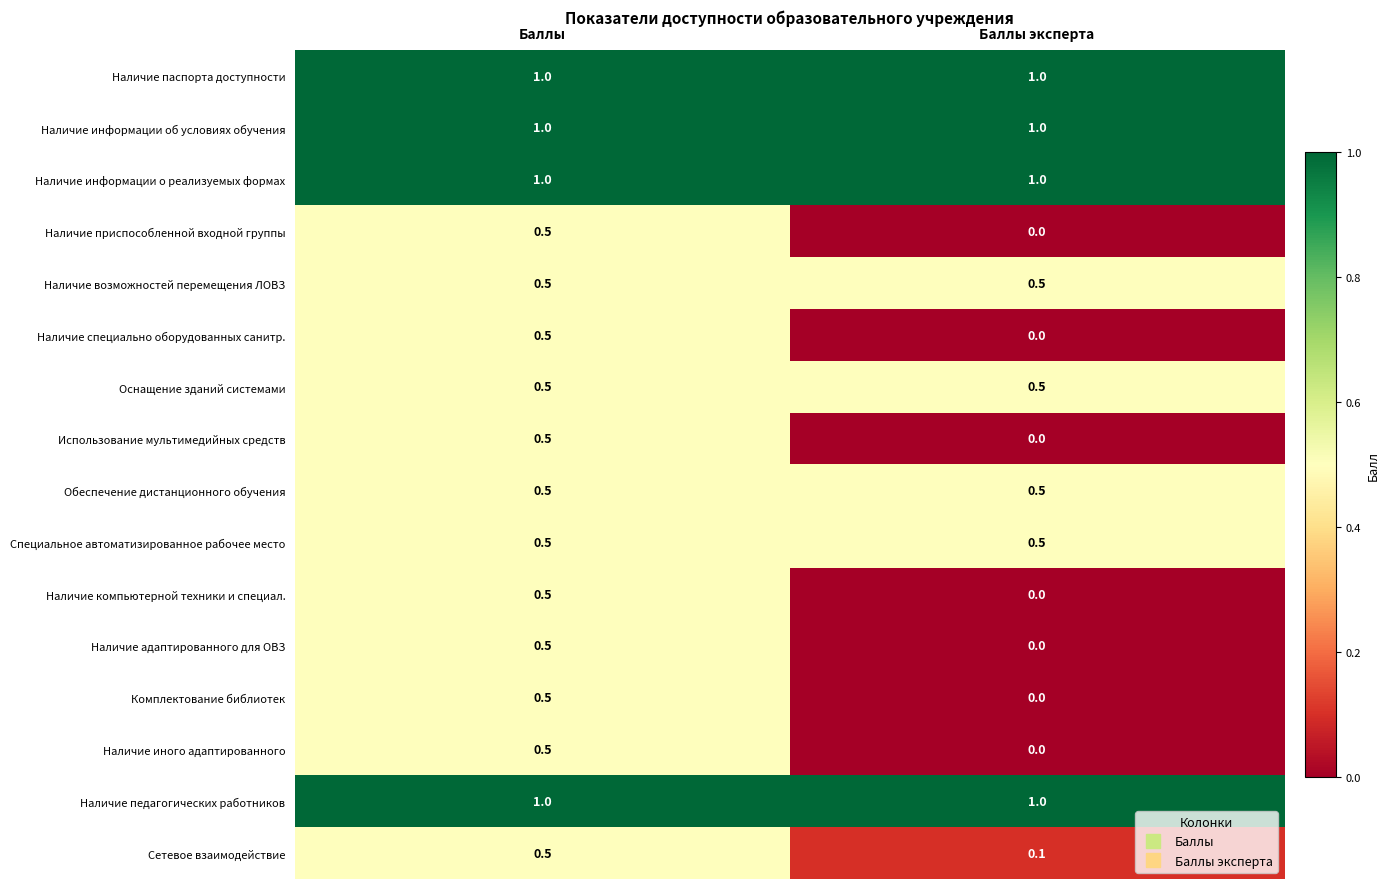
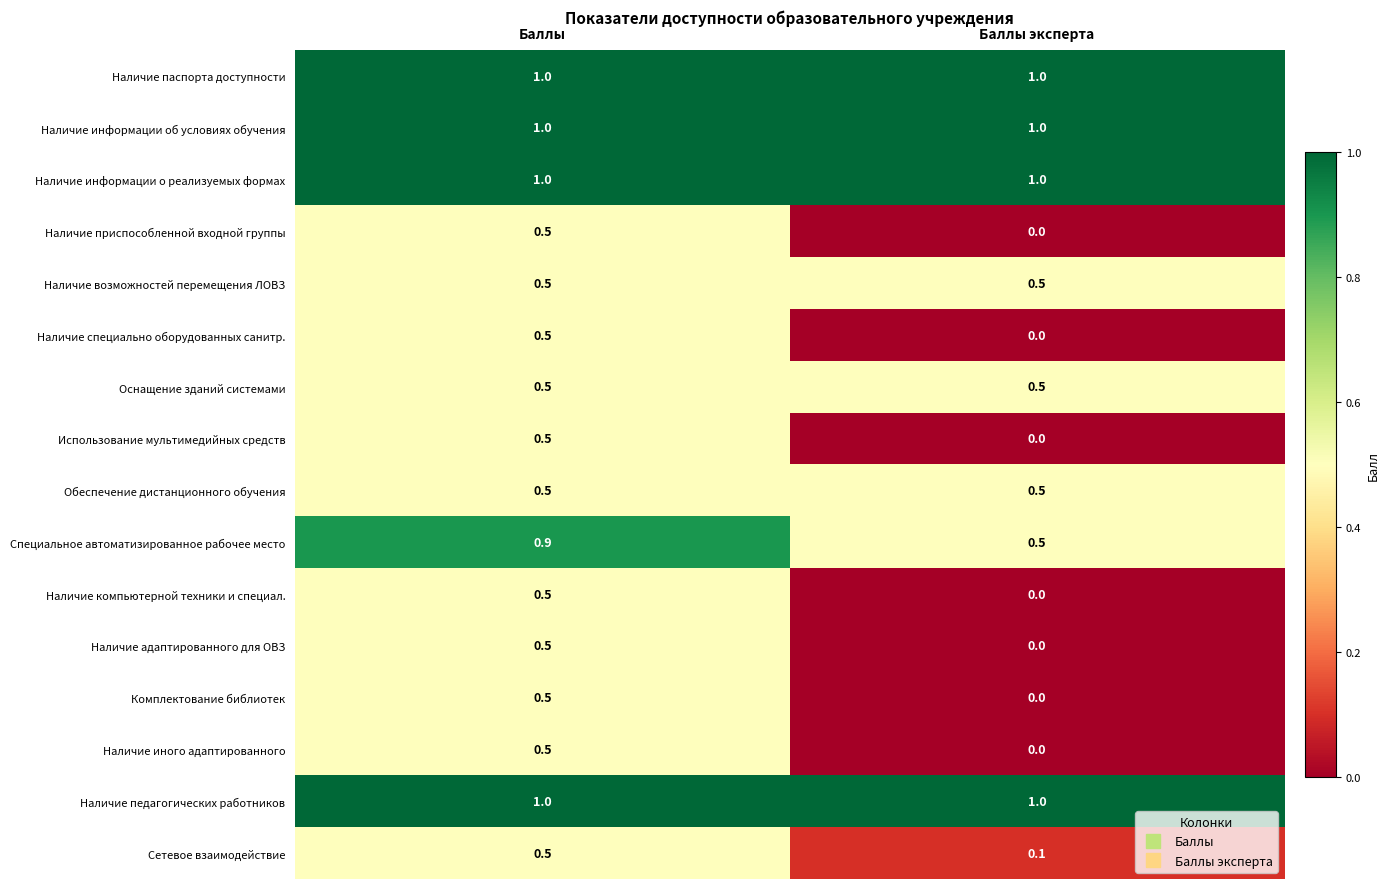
  {
    "Наличие паспорта доступности": {
      "Баллы": 1.0,
      "Баллы эксперта": 1.0
    },
    "Наличие информации об условиях обучения": {
      "Баллы": 1.0,
      "Баллы эксперта": 1.0
    },
    "Наличие информации о реализуемых формах": {
      "Баллы": 1.0,
      "Баллы эксперта": 1.0
    },
    "Наличие приспособленной входной группы": {
      "Баллы": 0.5,
      "Баллы эксперта": 0.0
    },
    "Наличие возможностей перемещения ЛОВЗ": {
      "Баллы": 0.5,
      "Баллы эксперта": 0.5
    },
    "Наличие специально оборудованных санитр.": {
      "Баллы": 0.5,
      "Баллы эксперта": 0.0
    },
    "Оснащение зданий системами": {
      "Баллы": 0.5,
      "Баллы эксперта": 0.5
    },
    "Использование мультимедийных средств": {
      "Баллы": 0.5,
      "Баллы эксперта": 0.0
    },
    "Обеспечение дистанционного обучения": {
      "Баллы": 0.5,
      "Баллы эксперта": 0.5
    },
    "Специальное автоматизированное рабочее место": {
-     "Баллы": 0.5,
+     "Баллы": 0.9,
      "Баллы эксперта": 0.5
    },
    "Наличие компьютерной техники и специал.": {
      "Баллы": 0.5,
      "Баллы эксперта": 0.0
    },
    "Наличие адаптированного для ОВЗ": {
      "Баллы": 0.5,
      "Баллы эксперта": 0.0
    },
    "Комплектование библиотек": {
      "Баллы": 0.5,
      "Баллы эксперта": 0.0
    },
    "Наличие иного адаптированного": {
      "Баллы": 0.5,
      "Баллы эксперта": 0.0
    },
    "Наличие педагогических работников": {
      "Баллы": 1.0,
      "Баллы эксперта": 1.0
    },
    "Сетевое взаимодействие": {
      "Баллы": 0.5,
      "Баллы эксперта": 0.1
    }
  }
